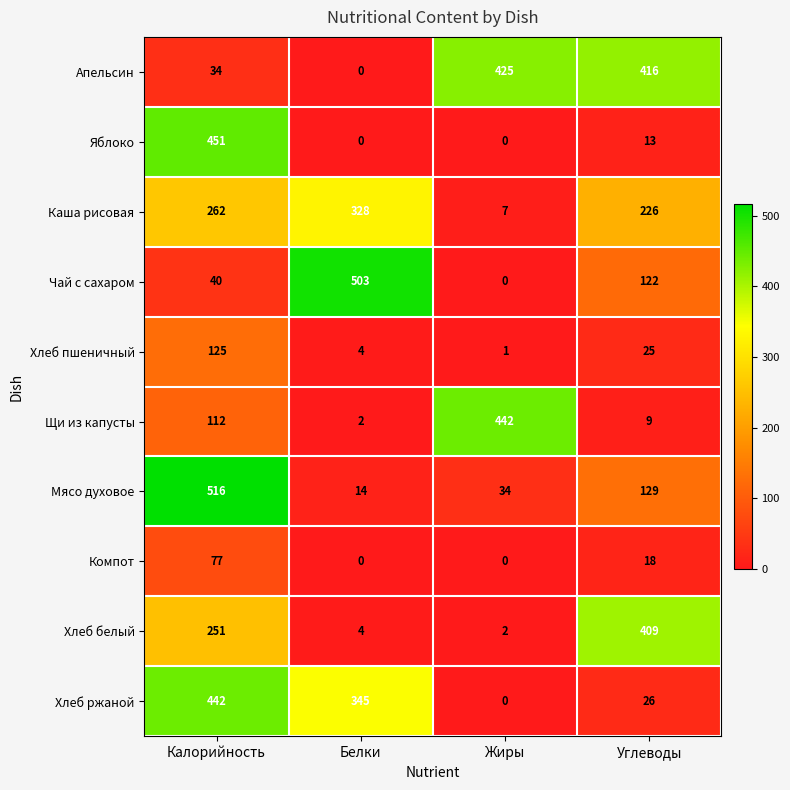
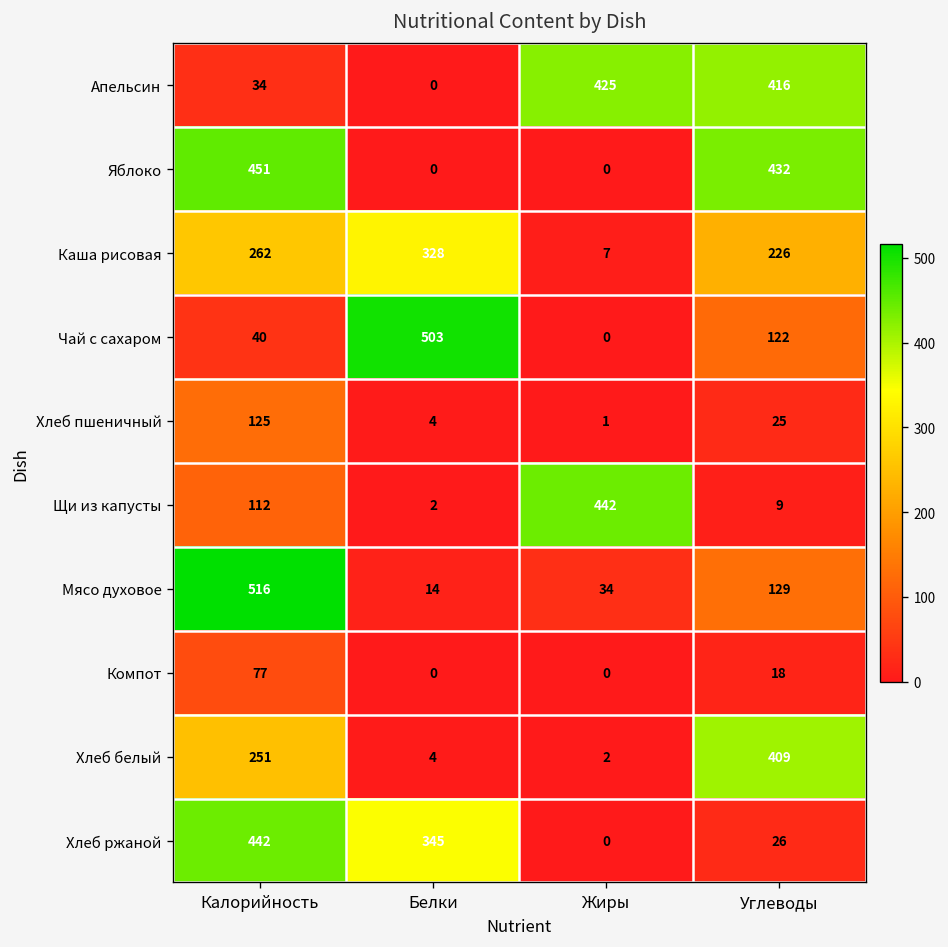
  {
    "Апельсин": {
      "Калорийность": 34,
      "Белки": 0,
      "Жиры": 425,
      "Углеводы": 416
    },
    "Яблоко": {
      "Калорийность": 451,
      "Белки": 0,
      "Жиры": 0,
-     "Углеводы": 13
+     "Углеводы": 432
    },
    "Каша рисовая": {
      "Калорийность": 262,
      "Белки": 328,
      "Жиры": 7,
      "Углеводы": 226
    },
    "Чай с сахаром": {
      "Калорийность": 40,
      "Белки": 503,
      "Жиры": 0,
      "Углеводы": 122
    },
    "Хлеб пшеничный": {
      "Калорийность": 125,
      "Белки": 4,
      "Жиры": 1,
      "Углеводы": 25
    },
    "Щи из капусты": {
      "Калорийность": 112,
      "Белки": 2,
      "Жиры": 442,
      "Углеводы": 9
    },
    "Мясо духовое": {
      "Калорийность": 516,
      "Белки": 14,
      "Жиры": 34,
      "Углеводы": 129
    },
    "Компот": {
      "Калорийность": 77,
      "Белки": 0,
      "Жиры": 0,
      "Углеводы": 18
    },
    "Хлеб белый": {
      "Калорийность": 251,
      "Белки": 4,
      "Жиры": 2,
      "Углеводы": 409
    },
    "Хлеб ржаной": {
      "Калорийность": 442,
      "Белки": 345,
      "Жиры": 0,
      "Углеводы": 26
    }
  }
